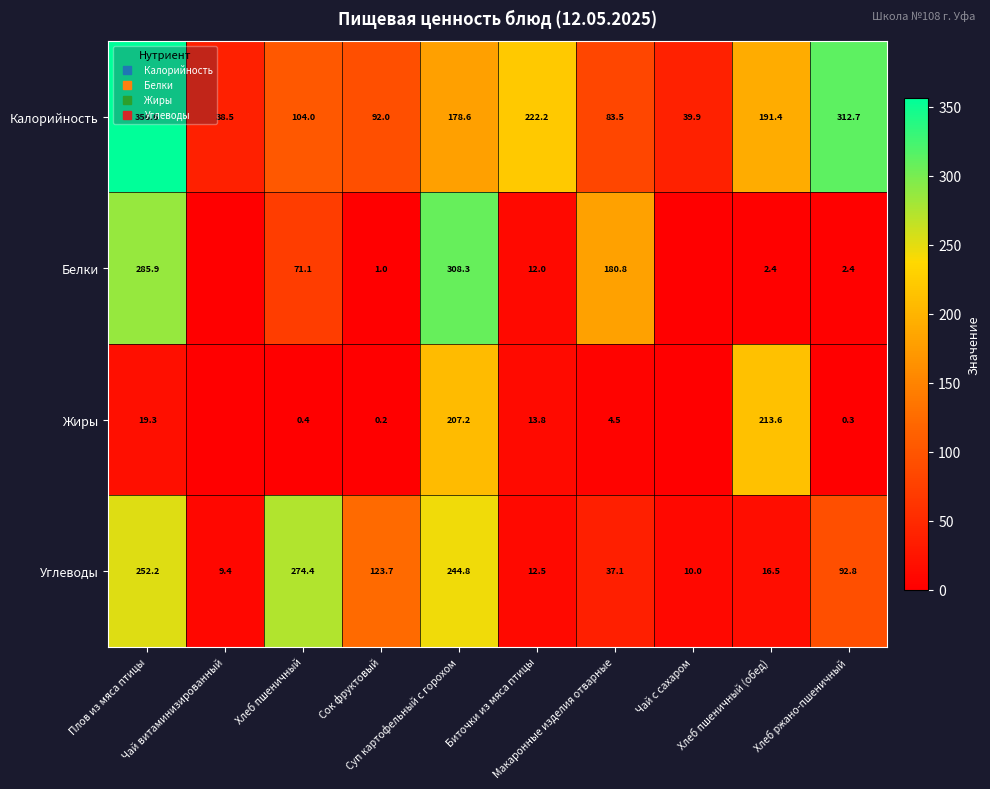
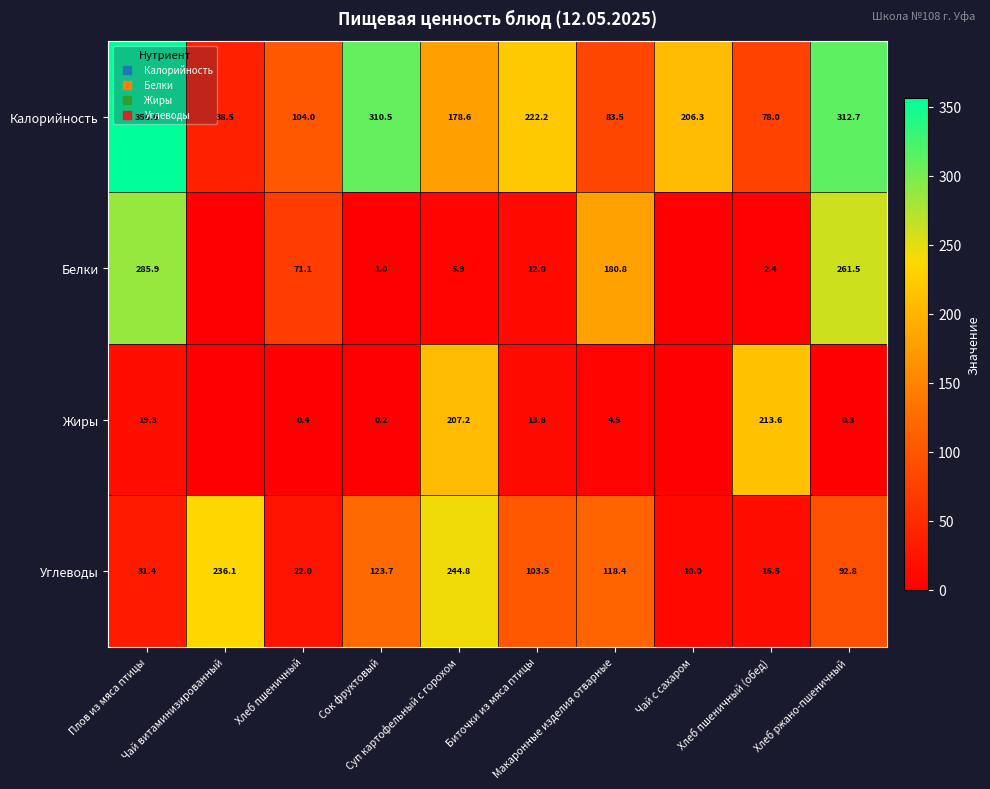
  {
    "Калорийность": {
      "Хлеб пшеничный": 104.0,
-     "Сок фруктовый": 92.0,
+     "Сок фруктовый": 310.5,
      "Суп картофельный с горохом": 178.6,
      "Биточки из мяса птицы": 222.2,
      "Макаронные изделия отварные": 83.5,
-     "Чай с сахаром": 39.9,
-     "Хлеб пшеничный (обед)": 191.4,
+     "Чай с сахаром": 206.3,
+     "Хлеб пшеничный (обед)": 78.0,
      "Хлеб ржано-пшеничный": 312.7
    },
    "Белки": {
      "Плов из мяса птицы": 285.9,
      "Хлеб пшеничный": 71.1,
      "Сок фруктовый": 1.0,
-     "Суп картофельный с горохом": 308.3,
+     "Суп картофельный с горохом": 5.9,
      "Биточки из мяса птицы": 12.0,
      "Макаронные изделия отварные": 180.8,
      "Хлеб пшеничный (обед)": 2.4,
-     "Хлеб ржано-пшеничный": 2.4
+     "Хлеб ржано-пшеничный": 261.5
    },
    "Жиры": {
      "Плов из мяса птицы": 19.3,
      "Хлеб пшеничный": 0.4,
      "Сок фруктовый": 0.2,
      "Суп картофельный с горохом": 207.2,
      "Биточки из мяса птицы": 13.8,
      "Макаронные изделия отварные": 4.5,
      "Хлеб пшеничный (обед)": 213.6,
      "Хлеб ржано-пшеничный": 0.3
    },
    "Углеводы": {
-     "Плов из мяса птицы": 252.2,
-     "Чай витаминизированный": 9.4,
-     "Хлеб пшеничный": 274.4,
+     "Плов из мяса птицы": 31.4,
+     "Чай витаминизированный": 236.1,
+     "Хлеб пшеничный": 22.0,
      "Сок фруктовый": 123.7,
      "Суп картофельный с горохом": 244.8,
-     "Биточки из мяса птицы": 12.5,
-     "Макаронные изделия отварные": 37.1,
+     "Биточки из мяса птицы": 103.5,
+     "Макаронные изделия отварные": 118.4,
      "Чай с сахаром": 10.0,
      "Хлеб пшеничный (обед)": 16.5,
      "Хлеб ржано-пшеничный": 92.8
    }
  }
